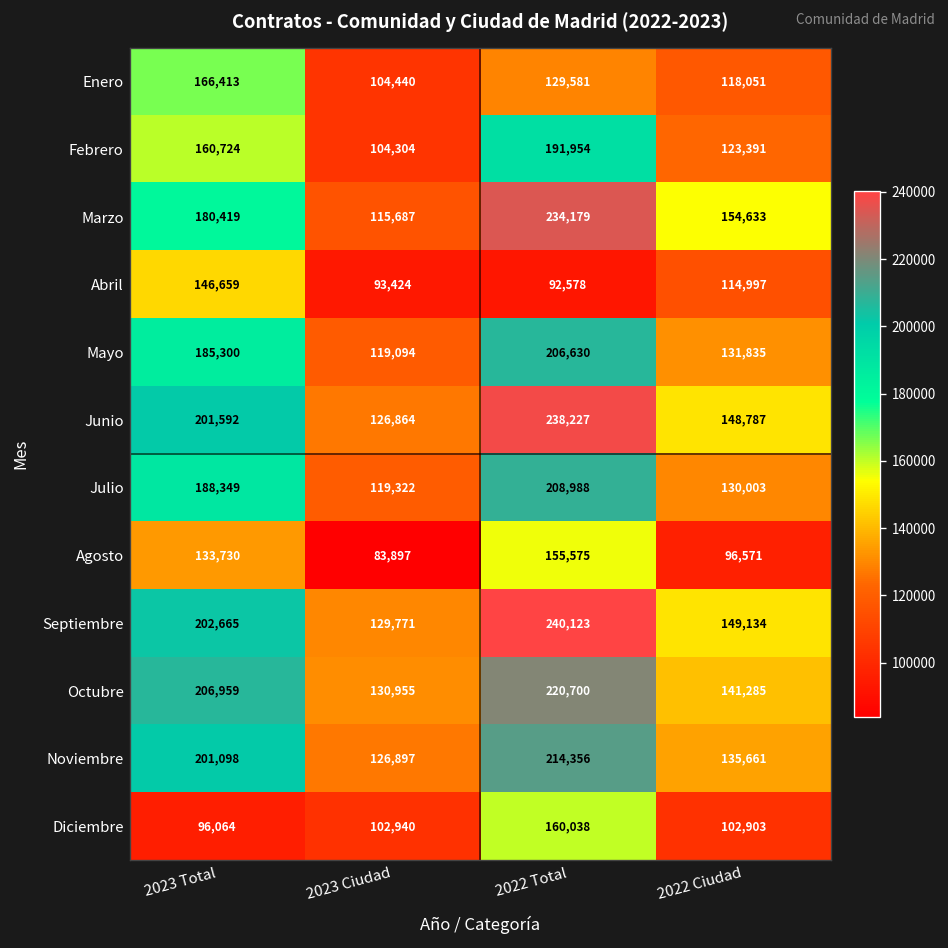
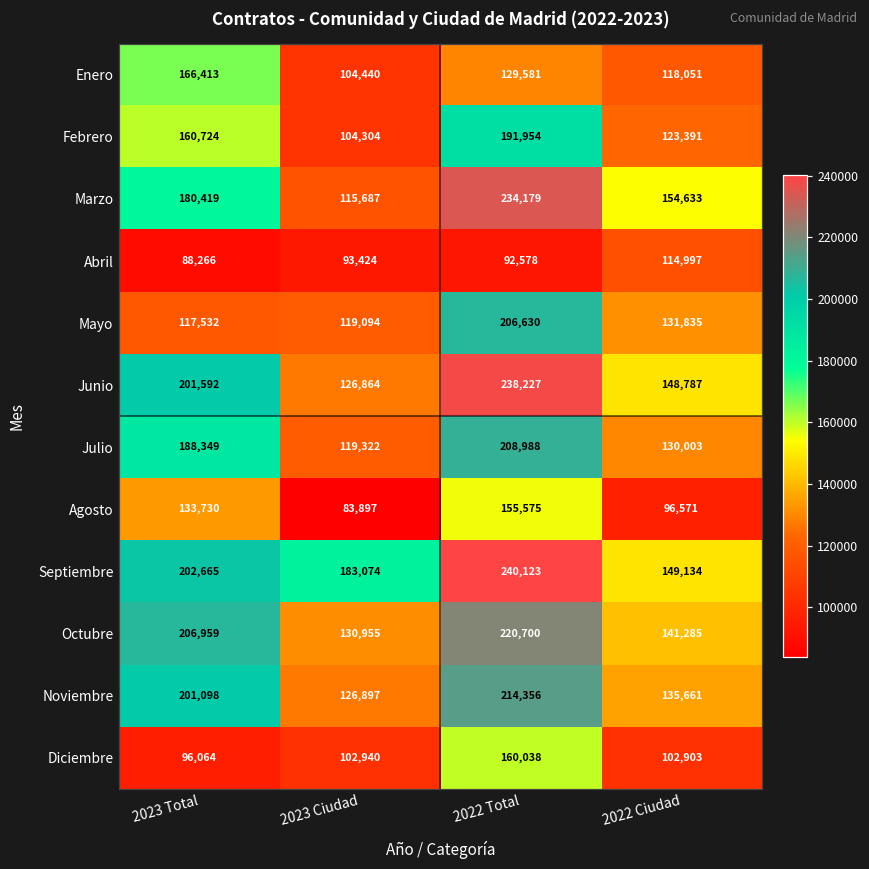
  {
    "Enero": {
      "2023 Total": "166,413",
      "2023 Ciudad": "104,440",
      "2022 Total": "129,581",
      "2022 Ciudad": "118,051"
    },
    "Febrero": {
      "2023 Total": "160,724",
      "2023 Ciudad": "104,304",
      "2022 Total": "191,954",
      "2022 Ciudad": "123,391"
    },
    "Marzo": {
      "2023 Total": "180,419",
      "2023 Ciudad": "115,687",
      "2022 Total": "234,179",
      "2022 Ciudad": "154,633"
    },
    "Abril": {
-     "2023 Total": "146,659",
+     "2023 Total": "88,266",
      "2023 Ciudad": "93,424",
      "2022 Total": "92,578",
      "2022 Ciudad": "114,997"
    },
    "Mayo": {
-     "2023 Total": "185,300",
+     "2023 Total": "117,532",
      "2023 Ciudad": "119,094",
      "2022 Total": "206,630",
      "2022 Ciudad": "131,835"
    },
    "Junio": {
      "2023 Total": "201,592",
      "2023 Ciudad": "126,864",
      "2022 Total": "238,227",
      "2022 Ciudad": "148,787"
    },
    "Julio": {
      "2023 Total": "188,349",
      "2023 Ciudad": "119,322",
      "2022 Total": "208,988",
      "2022 Ciudad": "130,003"
    },
    "Agosto": {
      "2023 Total": "133,730",
      "2023 Ciudad": "83,897",
      "2022 Total": "155,575",
      "2022 Ciudad": "96,571"
    },
    "Septiembre": {
      "2023 Total": "202,665",
-     "2023 Ciudad": "129,771",
+     "2023 Ciudad": "183,074",
      "2022 Total": "240,123",
      "2022 Ciudad": "149,134"
    },
    "Octubre": {
      "2023 Total": "206,959",
      "2023 Ciudad": "130,955",
      "2022 Total": "220,700",
      "2022 Ciudad": "141,285"
    },
    "Noviembre": {
      "2023 Total": "201,098",
      "2023 Ciudad": "126,897",
      "2022 Total": "214,356",
      "2022 Ciudad": "135,661"
    },
    "Diciembre": {
      "2023 Total": "96,064",
      "2023 Ciudad": "102,940",
      "2022 Total": "160,038",
      "2022 Ciudad": "102,903"
    }
  }
